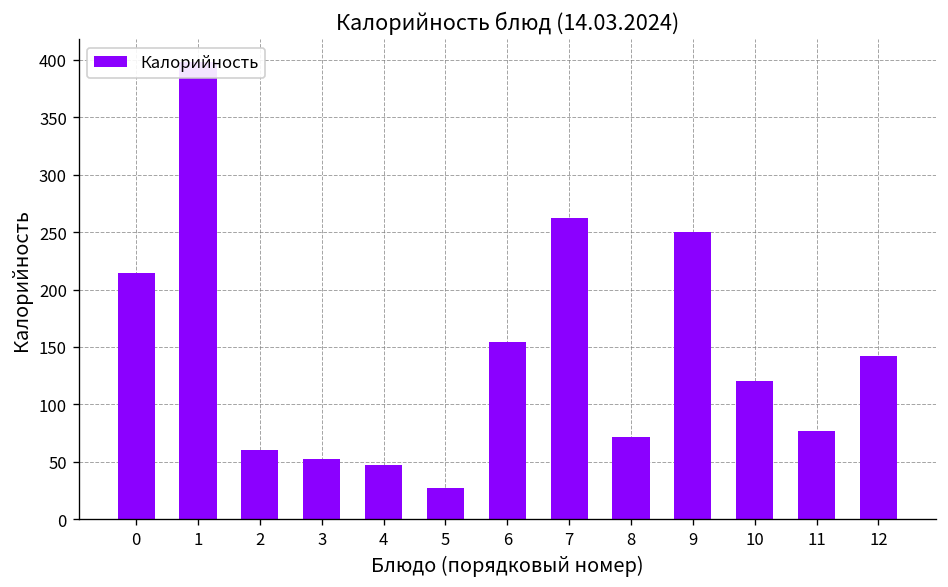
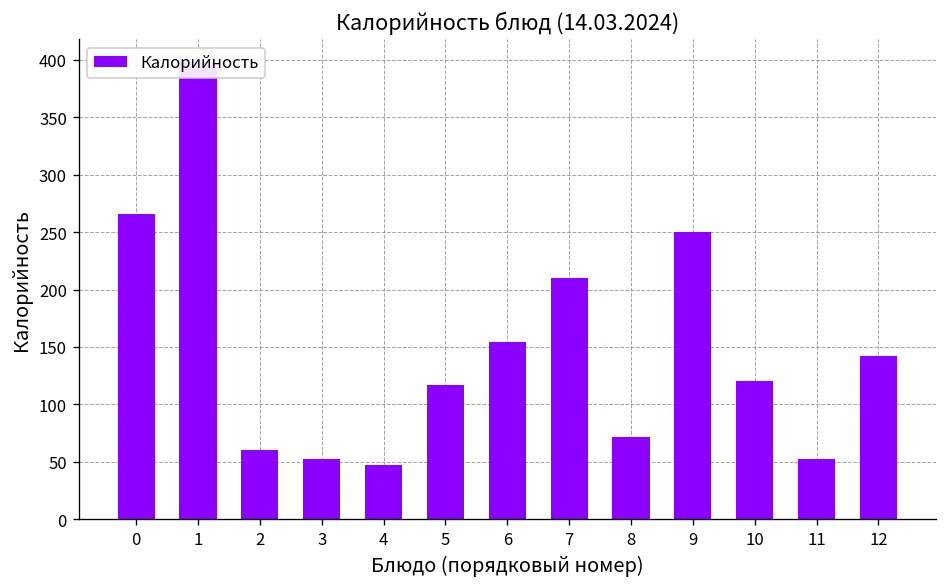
  {
-   "0": 210,
+   "0": 270,
    "2": 60,
    "3": 50,
    "4": 50,
-   "5": 30,
+   "5": 120,
    "6": 150,
-   "7": 260,
+   "7": 210,
    "8": 70,
    "9": 250,
    "10": 120,
-   "11": 80,
+   "11": 50,
    "12": 140
  }
